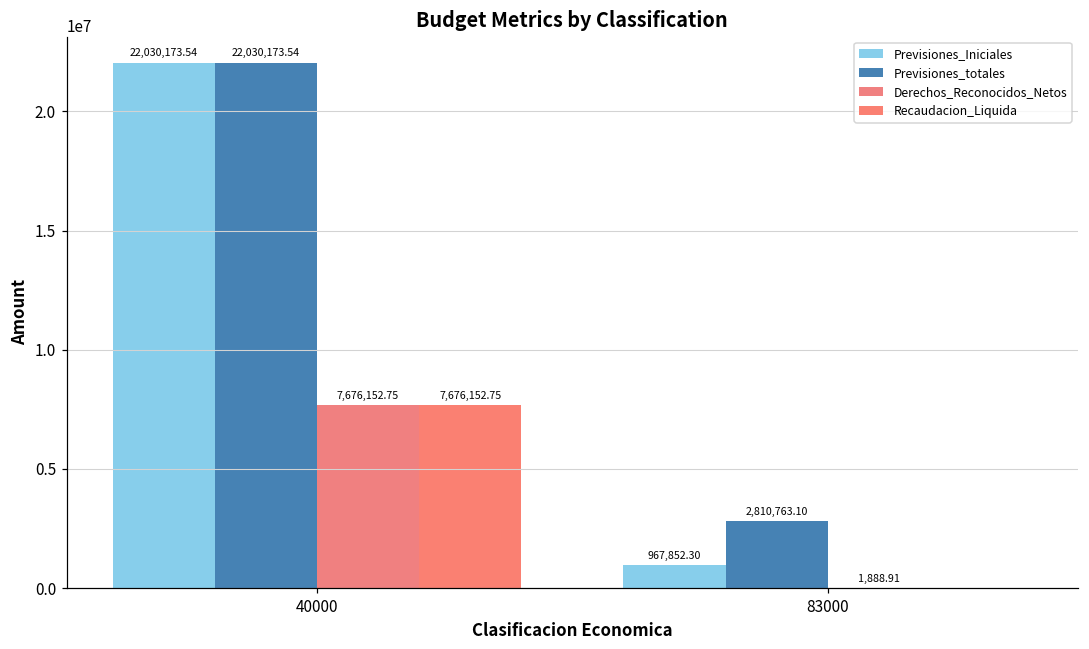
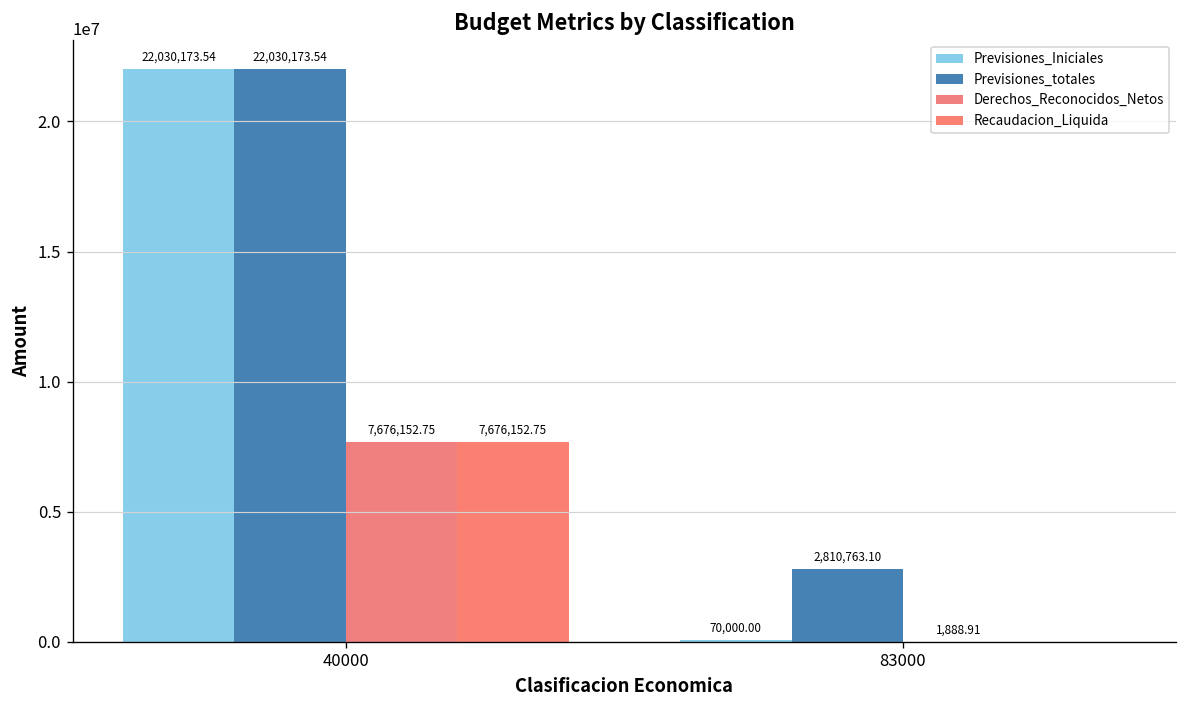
  {
    "Previsiones_Iniciales": {
      "40000": "22,030,173.54",
-     "83000": "967,852.30"
+     "83000": "70,000.00"
    },
    "Previsiones_totales": {
      "40000": "22,030,173.54",
      "83000": "2,810,763.10"
    }
  }
